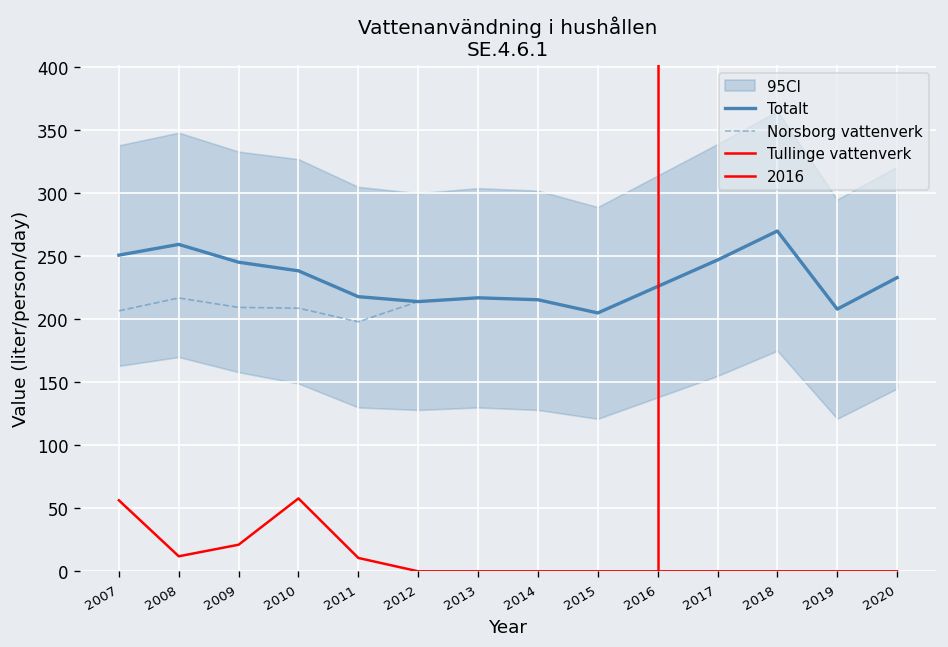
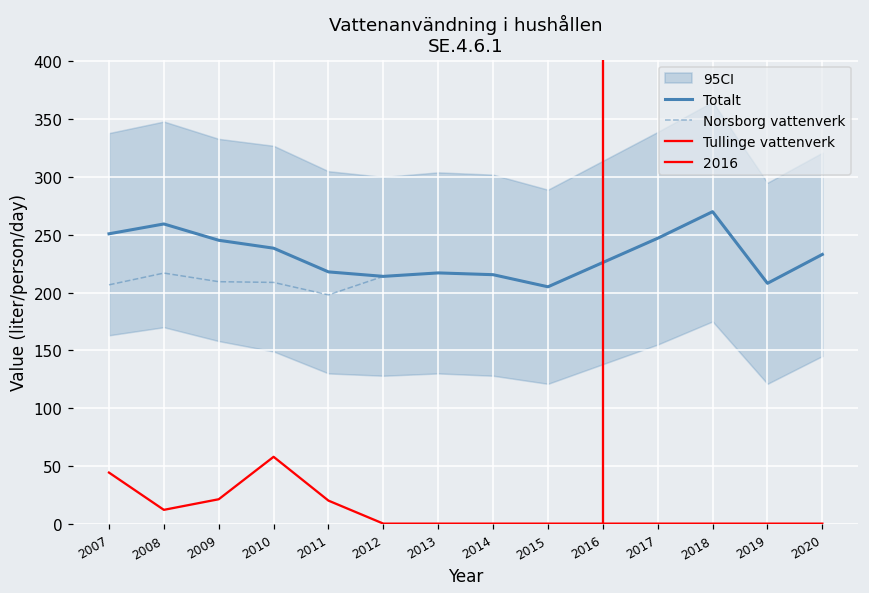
  {
    "Tullinge vattenverk": {
-     "2007": 56,
+     "2007": 44,
      "2008": 12,
      "2009": 21,
      "2010": 58,
-     "2011": 11,
+     "2011": 20,
      "2012": 0,
      "2013": 0,
      "2014": 0,
      "2015": 0,
      "2016": 0,
      "2017": 0,
      "2018": 0,
      "2019": 0,
      "2020": 0
    }
  }
